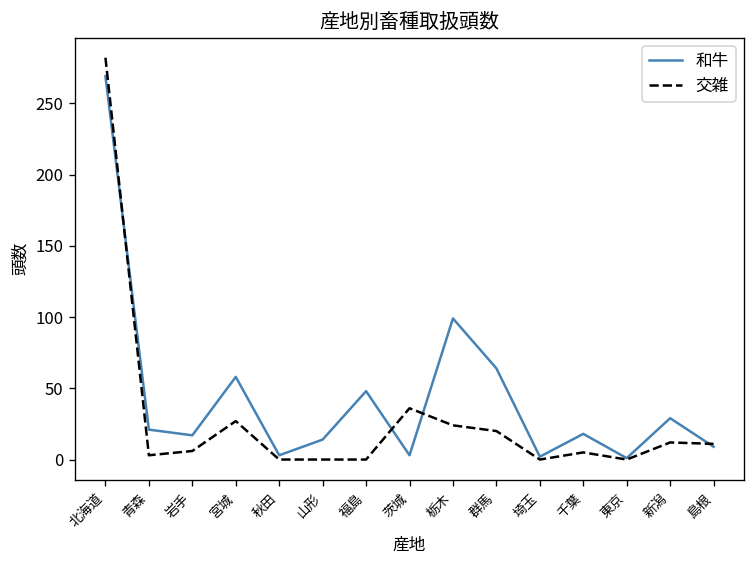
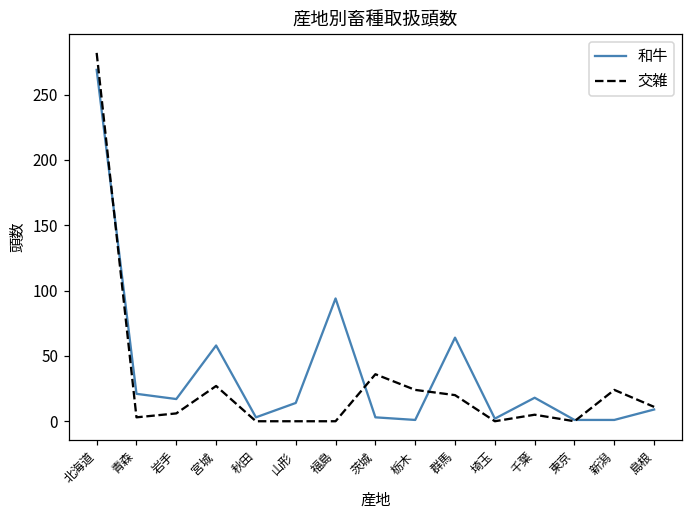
  {
    "和牛": {
      "北海道": 269,
      "青森": 21,
      "岩手": 17,
      "宮城": 58,
      "秋田": 3,
      "山形": 14,
-     "福島": 48,
+     "福島": 94,
      "茨城": 3,
-     "栃木": 99,
+     "栃木": 1,
      "群馬": 64,
      "千葉": 18,
-     "新潟": 29
+     "新潟": 1
    },
    "交雑": {
      "北海道": 282,
      "青森": 3,
      "岩手": 6,
      "宮城": 27,
      "秋田": 0,
      "山形": 0,
      "福島": 0,
      "茨城": 36,
      "栃木": 24,
      "群馬": 20,
      "千葉": 5,
-     "新潟": 12
+     "新潟": 24
    }
  }
